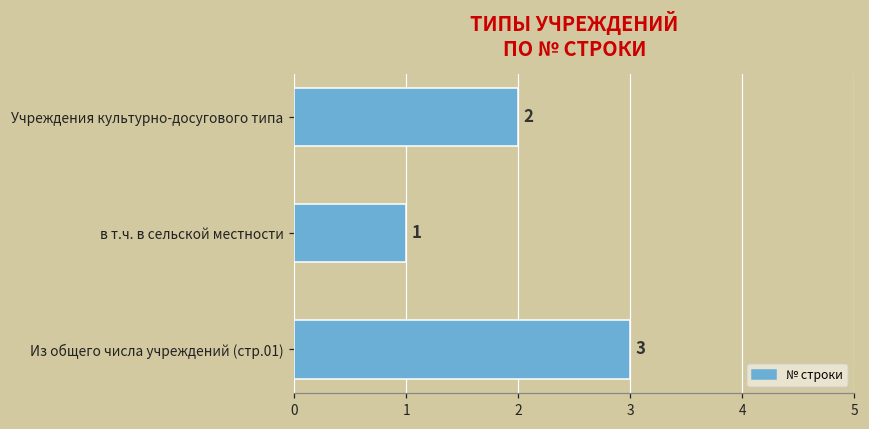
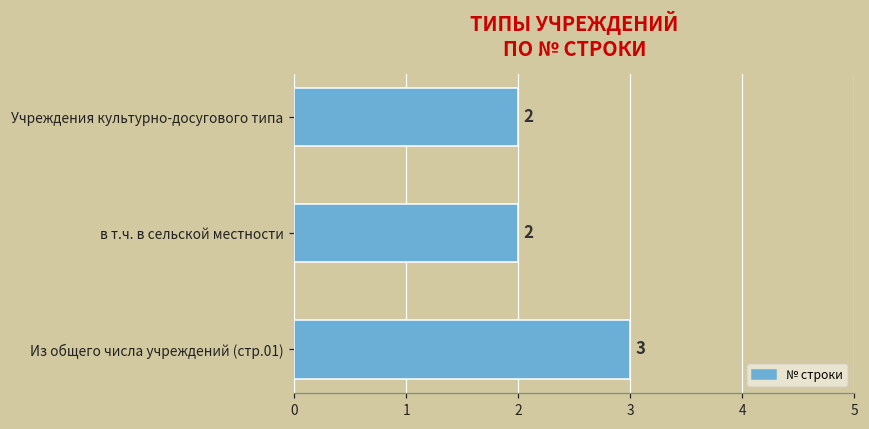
  {
    "Учреждения культурно-досугового типа": 2,
-   "в т.ч. в сельской местности": 1,
+   "в т.ч. в сельской местности": 2,
    "Из общего числа учреждений (стр.01)": 3
  }
